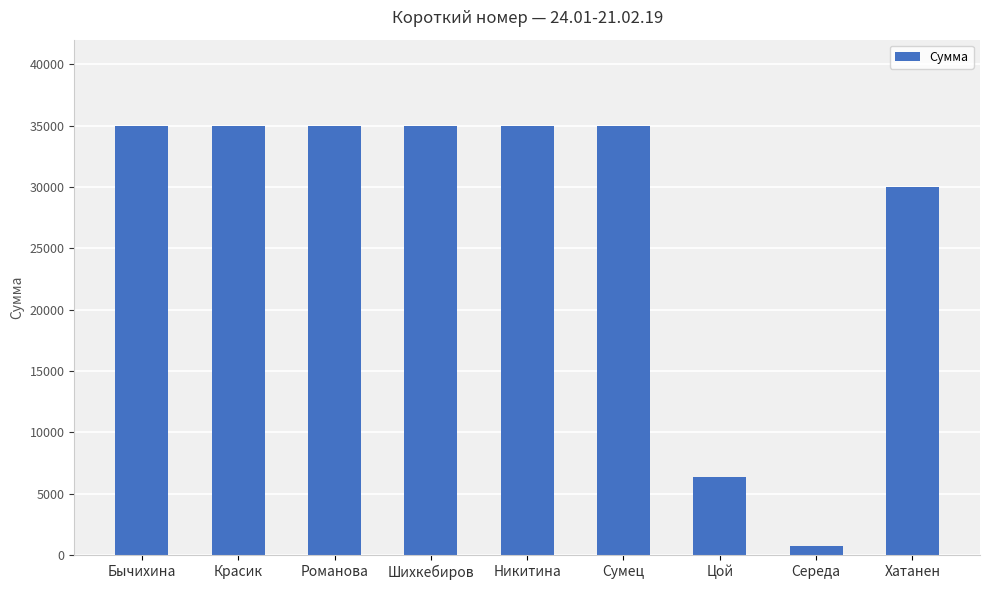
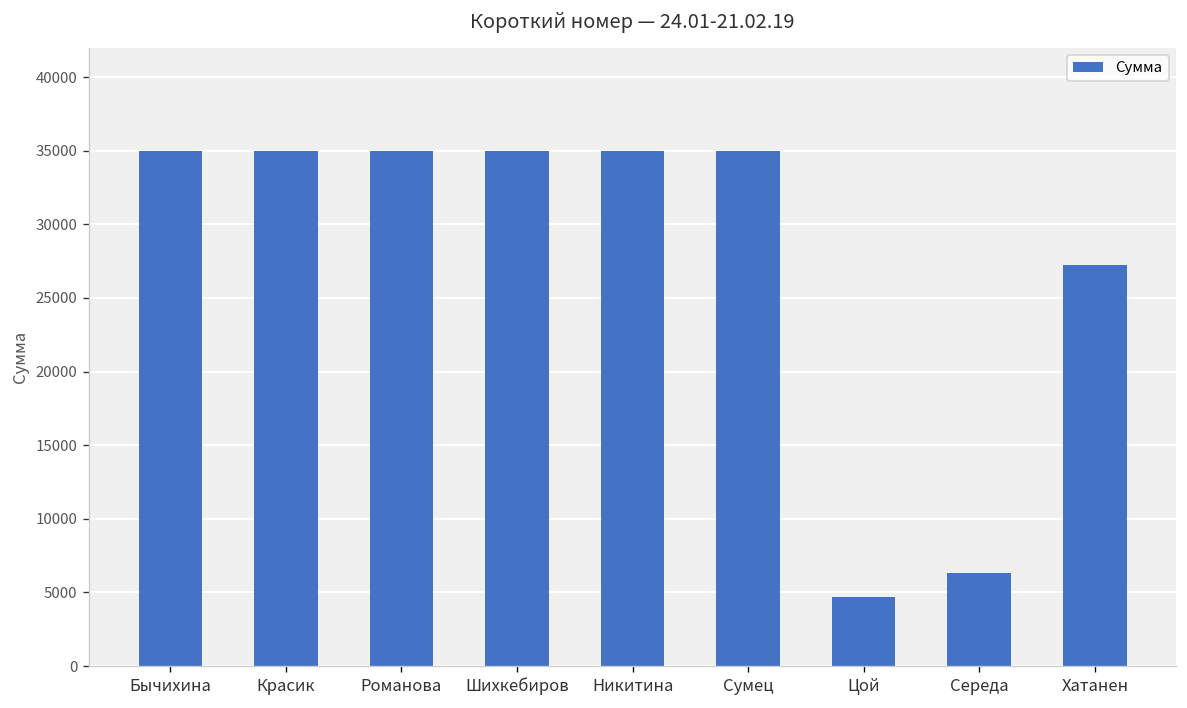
  {
    "Бычихина": 35000,
    "Красик": 35000,
    "Романова": 35000,
    "Шихкебиров": 35000,
    "Никитина": 35000,
    "Сумец": 35000,
-   "Цой": 6300,
-   "Середа": 800,
-   "Хатанен": 30000
+   "Цой": 4700,
+   "Середа": 6300,
+   "Хатанен": 27200
  }
